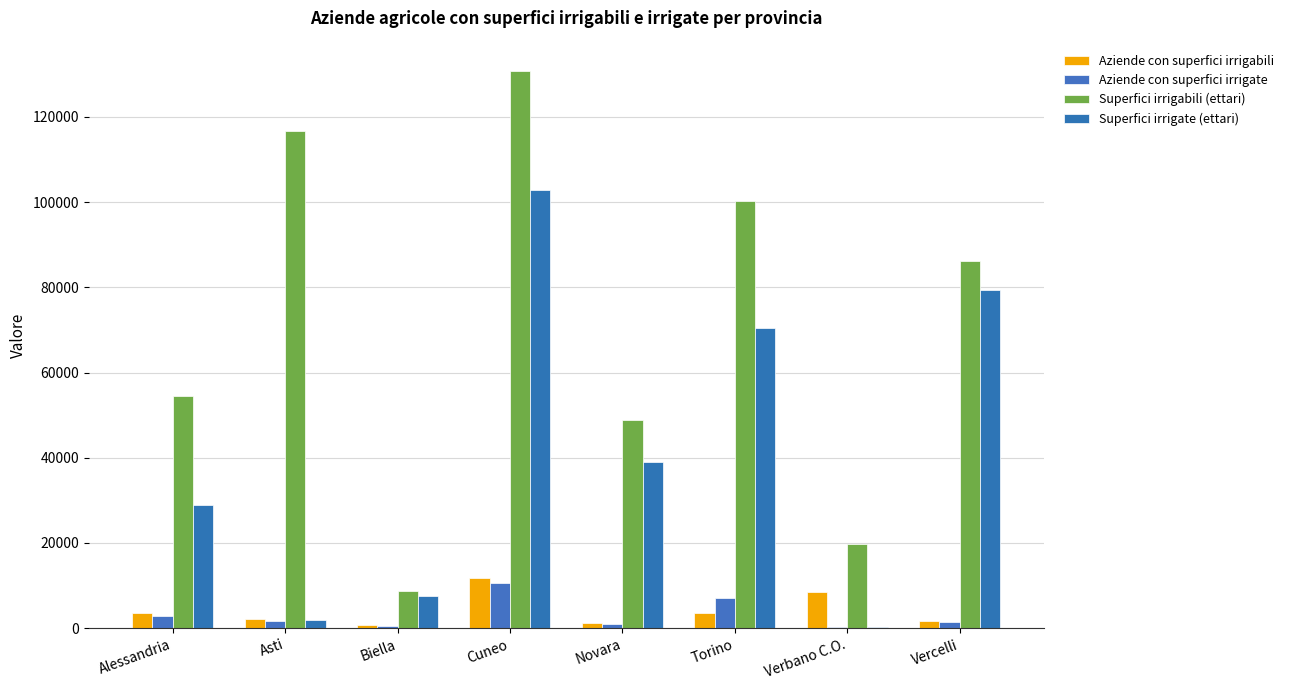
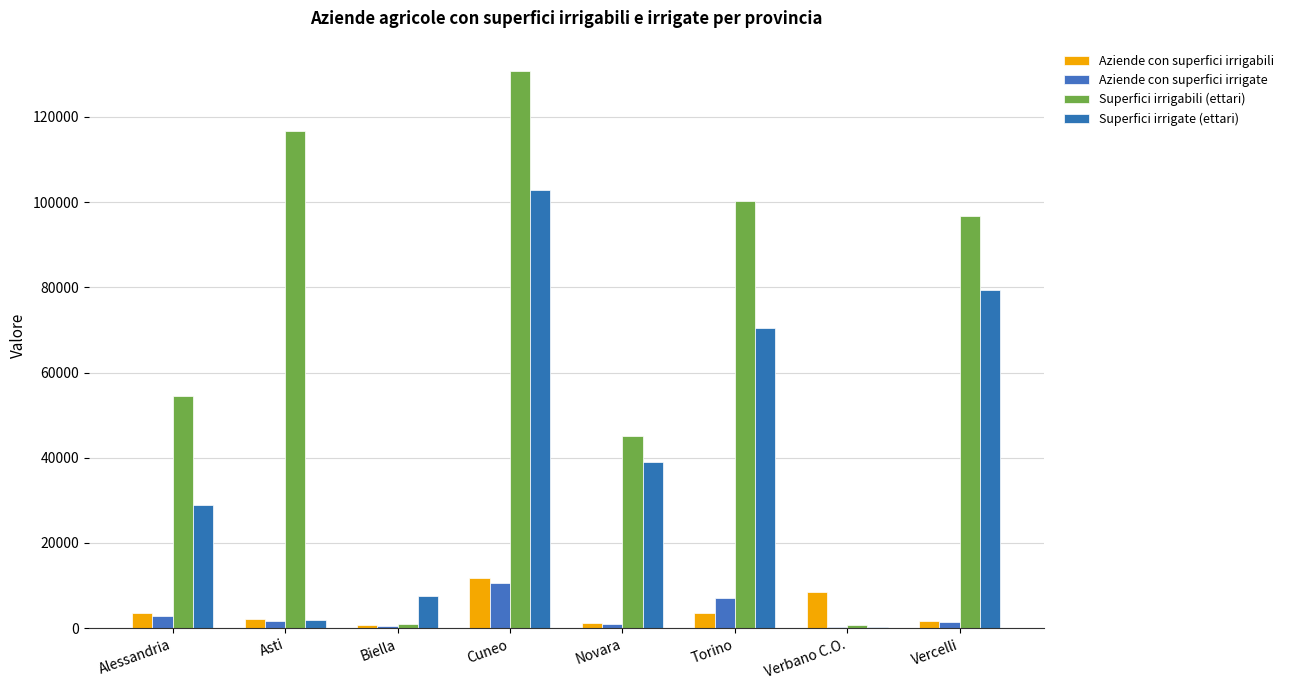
  {
    "Aziende con superfici irrigabili": {
      "Alessandria": 4000,
      "Asti": 2000,
      "Biella": 1000,
      "Cuneo": 12000,
      "Novara": 1000,
      "Torino": 4000,
      "Verbano C.O.": 9000,
      "Vercelli": 2000
    },
    "Superfici irrigabili (ettari)": {
      "Alessandria": 55000,
      "Asti": 117000,
-     "Biella": 9000,
+     "Biella": 1000,
      "Cuneo": 131000,
-     "Novara": 49000,
+     "Novara": 45000,
      "Torino": 100000,
-     "Verbano C.O.": 20000,
-     "Vercelli": 86000
+     "Verbano C.O.": 1000,
+     "Vercelli": 97000
    }
  }
